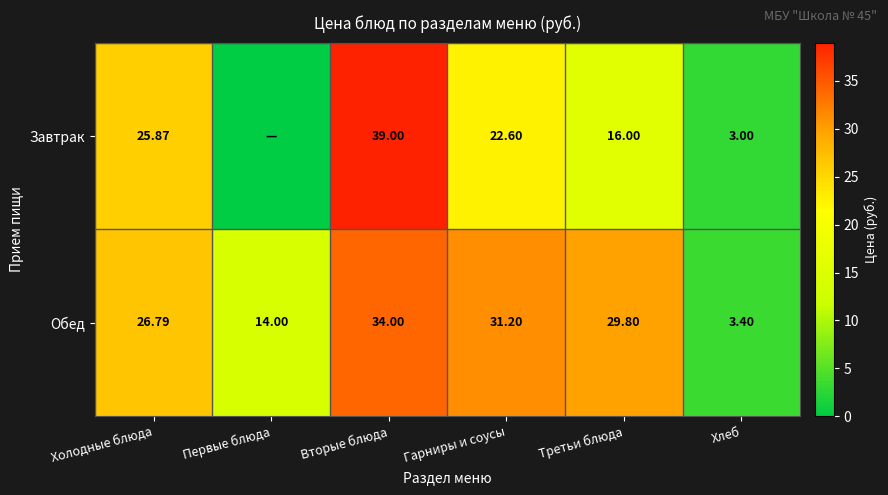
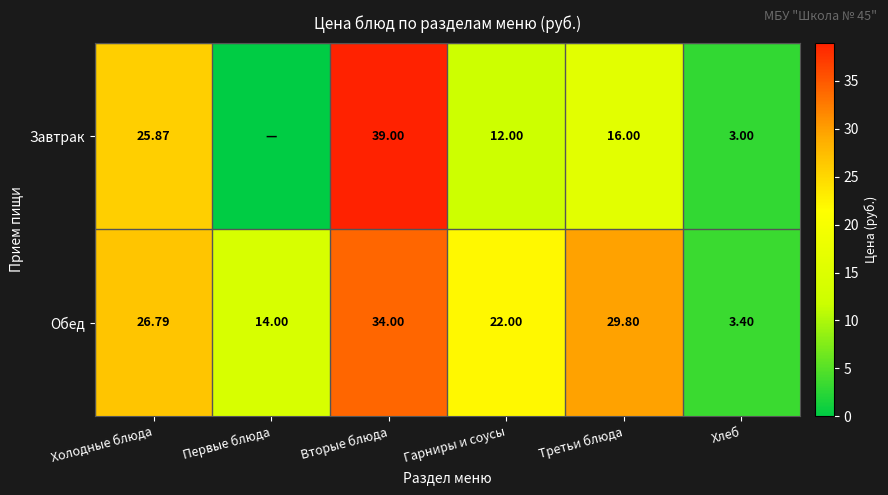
  {
    "Завтрак": {
      "Холодные блюда": 25.87,
      "Вторые блюда": 39.00,
-     "Гарниры и соусы": 22.60,
+     "Гарниры и соусы": 12.00,
      "Третьи блюда": 16.00,
      "Хлеб": 3.00
    },
    "Обед": {
      "Холодные блюда": 26.79,
      "Первые блюда": 14.00,
      "Вторые блюда": 34.00,
-     "Гарниры и соусы": 31.20,
+     "Гарниры и соусы": 22.00,
      "Третьи блюда": 29.80,
      "Хлеб": 3.40
    }
  }
